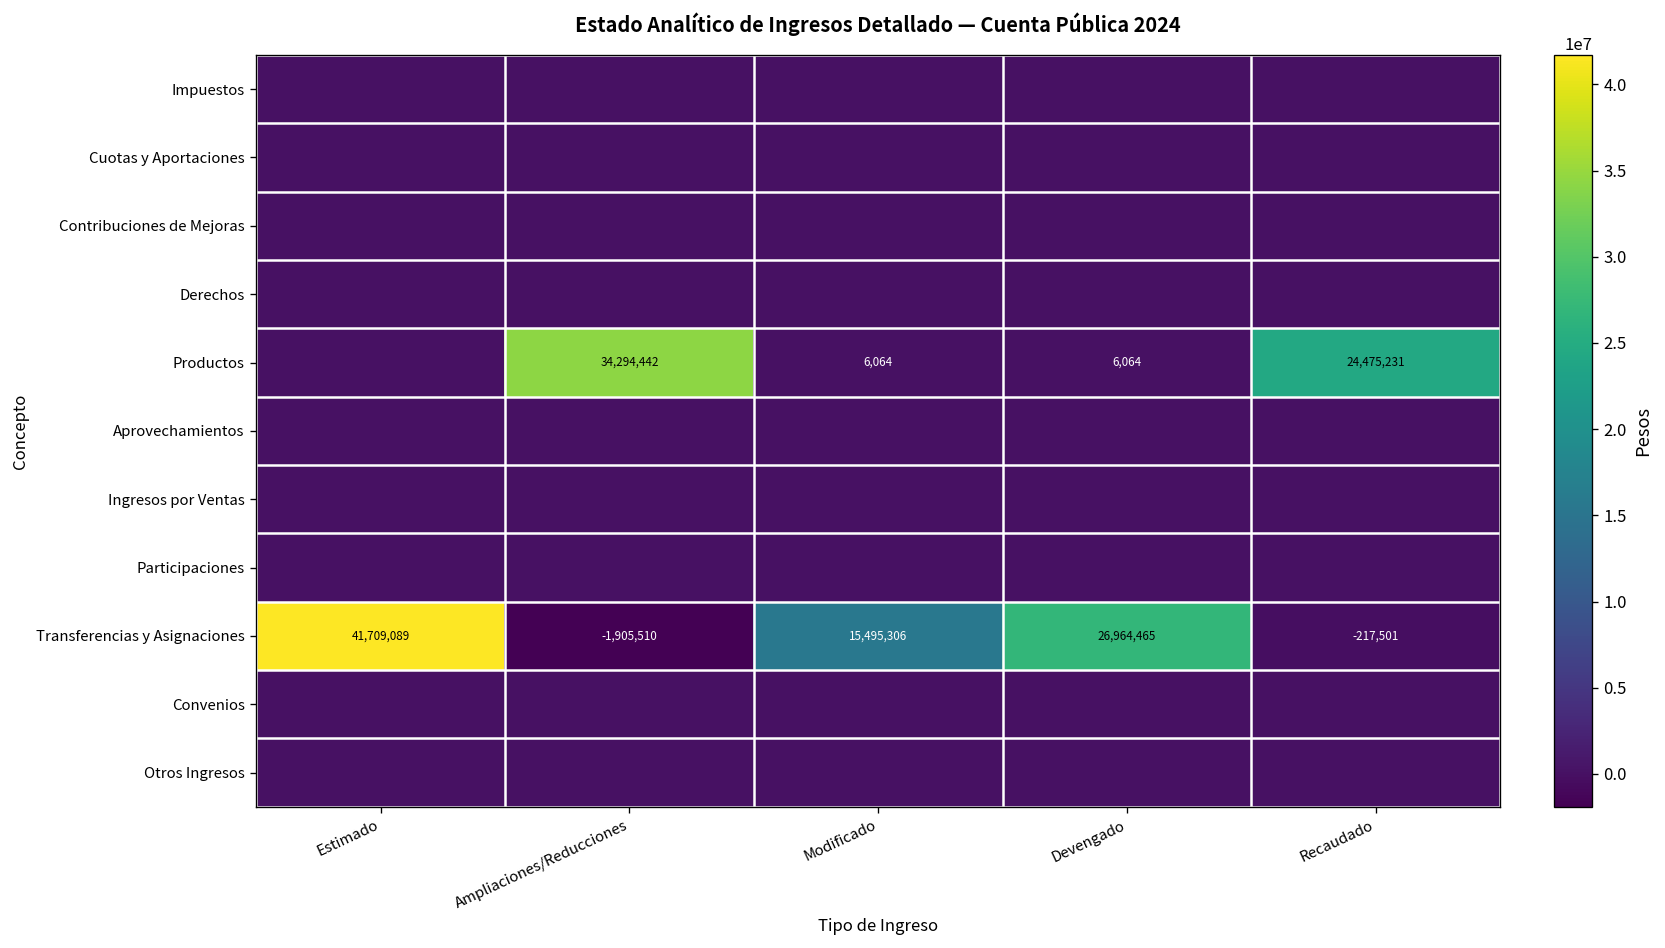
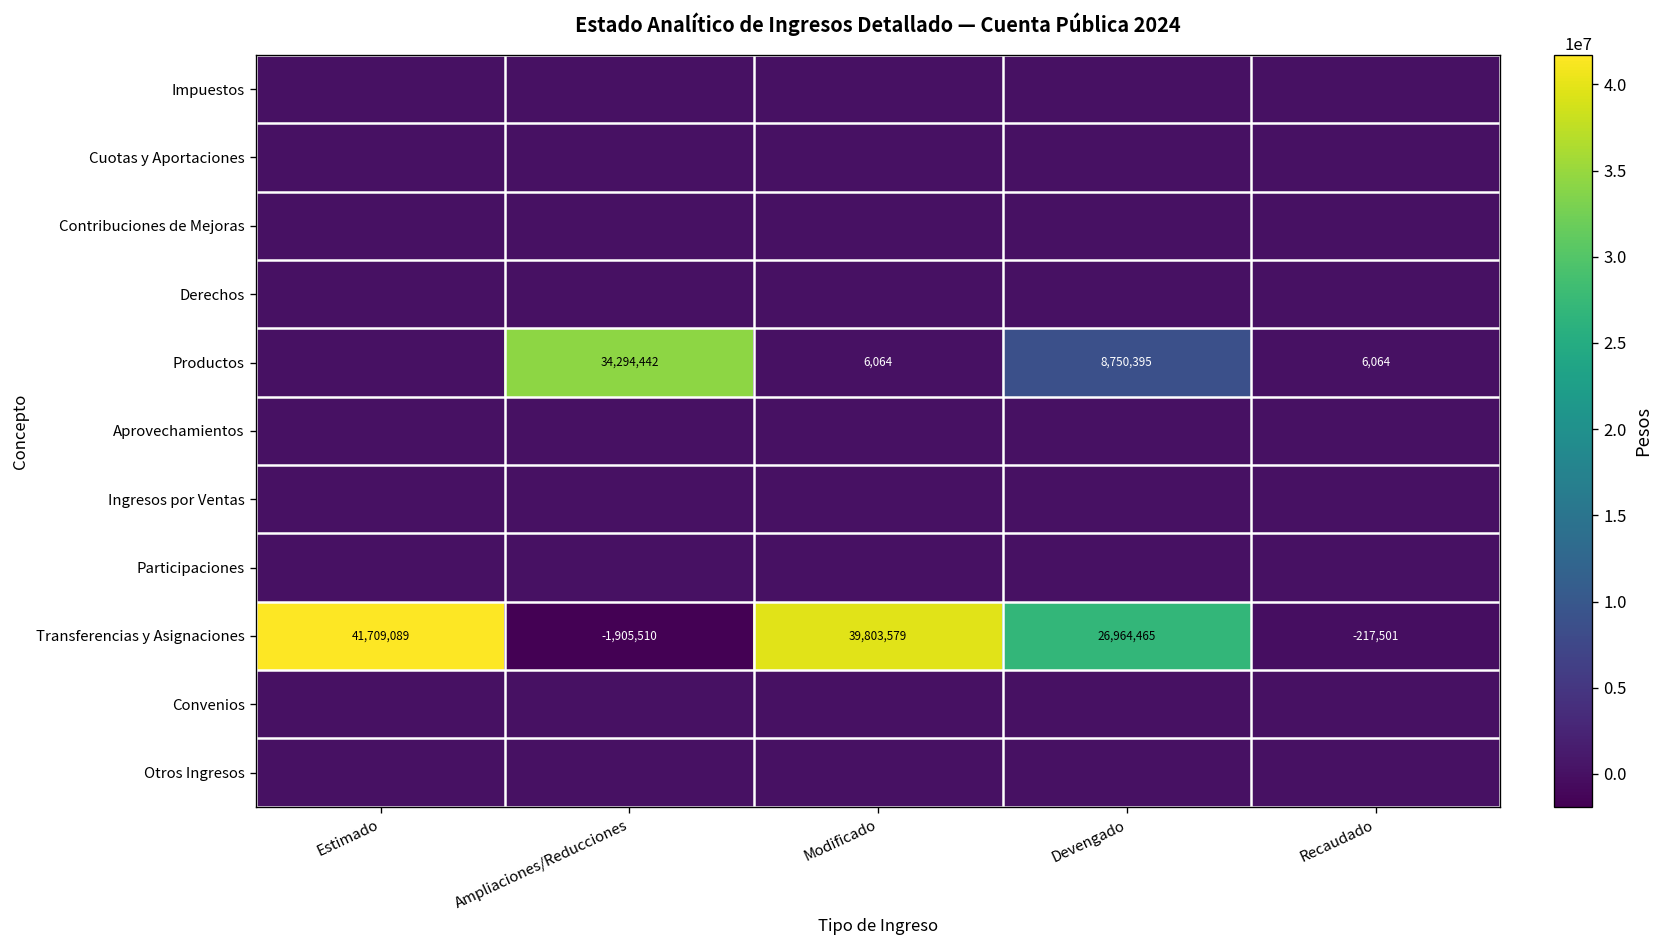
  {
    "Productos": {
      "Ampliaciones/Reducciones": "34,294,442",
      "Modificado": "6,064",
-     "Devengado": "6,064",
-     "Recaudado": "24,475,231"
+     "Devengado": "8,750,395",
+     "Recaudado": "6,064"
    },
    "Transferencias y Asignaciones": {
      "Estimado": "41,709,089",
      "Ampliaciones/Reducciones": "-1,905,510",
-     "Modificado": "15,495,306",
+     "Modificado": "39,803,579",
      "Devengado": "26,964,465",
      "Recaudado": "-217,501"
    }
  }
